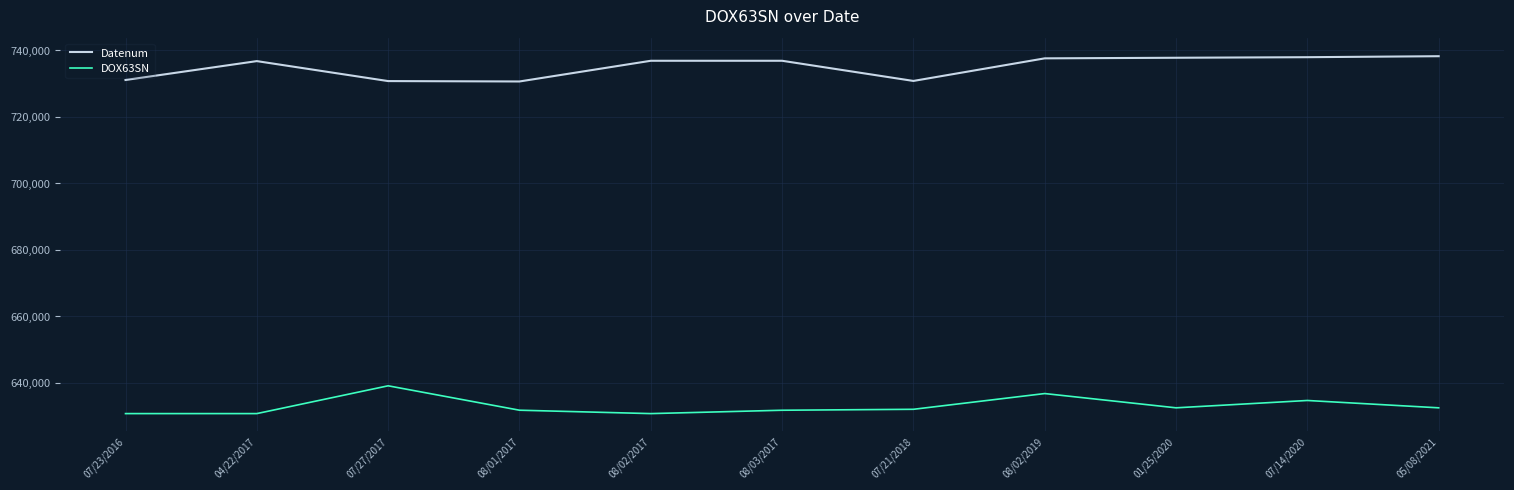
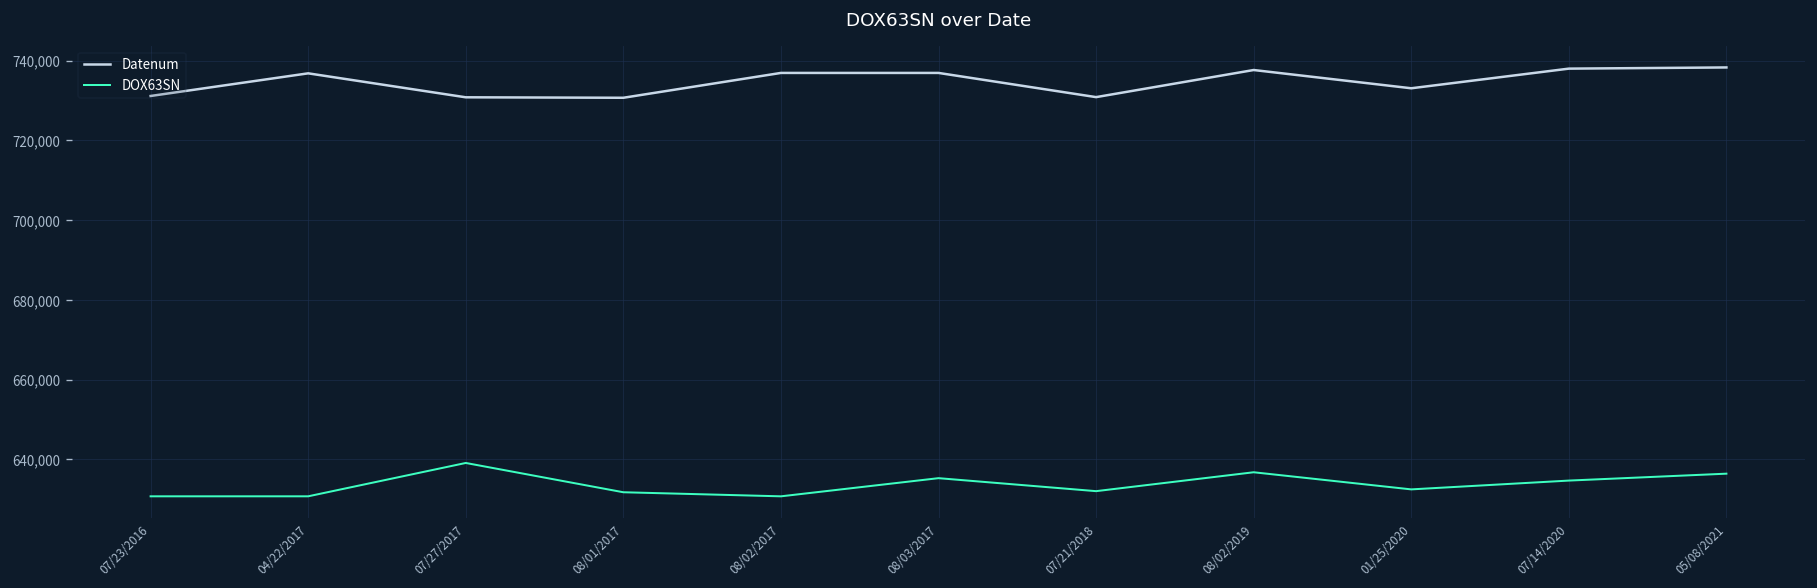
  {
    "Datenum": {
      "07/23/2016": "731,000",
      "04/22/2017": "737,000",
      "07/27/2017": "731,000",
      "08/01/2017": "731,000",
      "08/02/2017": "737,000",
      "08/03/2017": "737,000",
      "07/21/2018": "731,000",
      "08/02/2019": "738,000",
-     "01/25/2020": "738,000",
+     "01/25/2020": "733,000",
      "07/14/2020": "738,000",
      "05/08/2021": "738,000"
    },
    "DOX63SN": {
      "07/23/2016": "631,000",
      "04/22/2017": "631,000",
      "07/27/2017": "639,000",
      "08/01/2017": "632,000",
      "08/02/2017": "631,000",
-     "08/03/2017": "632,000",
+     "08/03/2017": "635,000",
      "07/21/2018": "632,000",
      "08/02/2019": "637,000",
      "01/25/2020": "632,000",
      "07/14/2020": "635,000",
-     "05/08/2021": "632,000"
+     "05/08/2021": "636,000"
    }
  }
